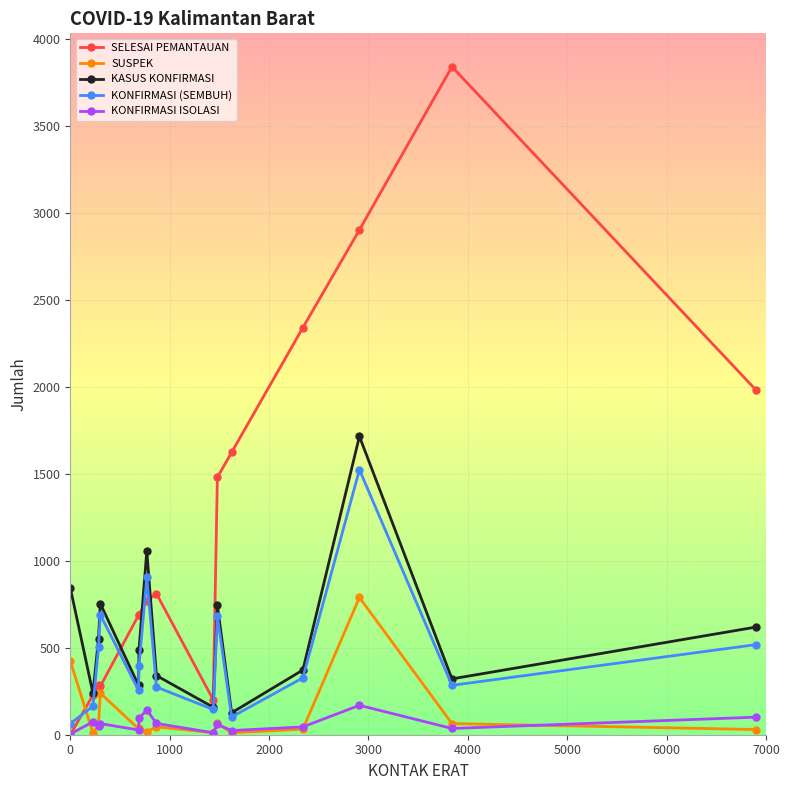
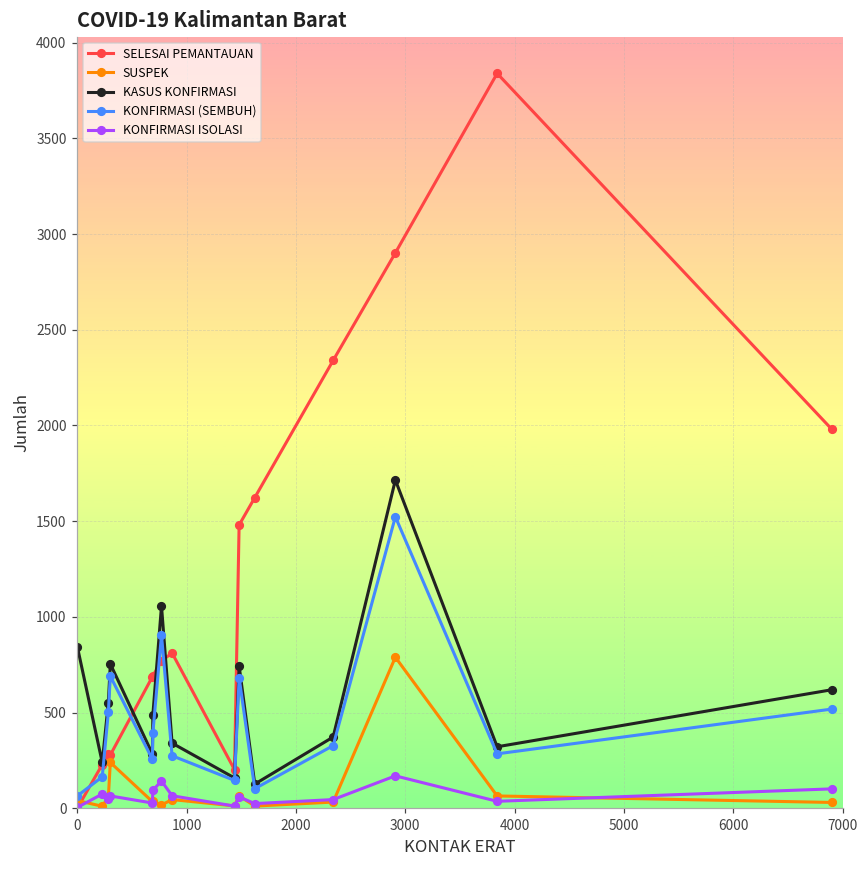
  {
    "SUSPEK": {
-     "0": 420
+     "0": 40
    },
    "KASUS KONFIRMASI": {
      "0": 850
    },
    "KONFIRMASI (SEMBUH)": {
      "0": 60
    }
  }
